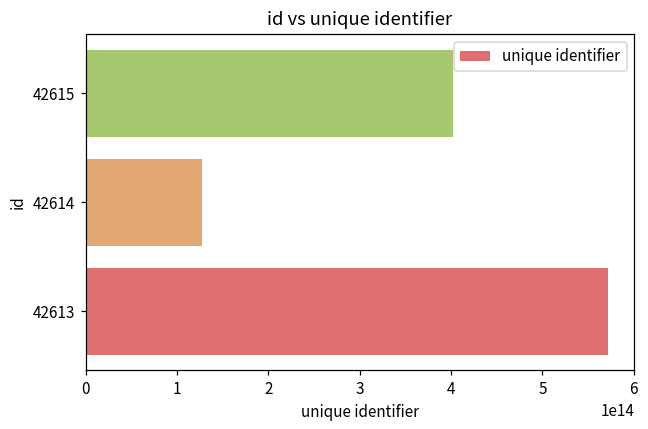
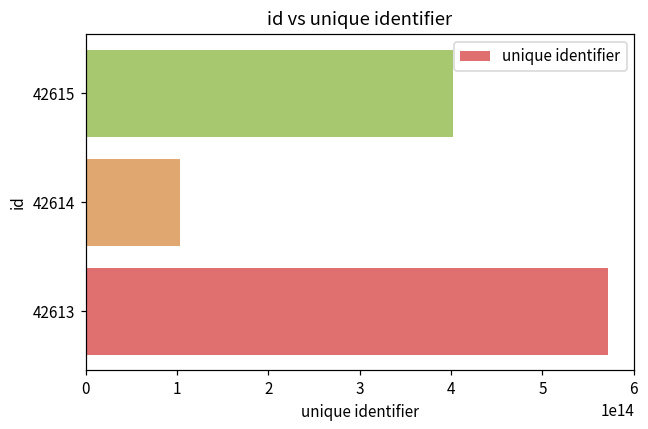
  {
    "42615": 400000000000000,
-   "42614": 130000000000000,
+   "42614": 100000000000000,
    "42613": 570000000000000
  }
